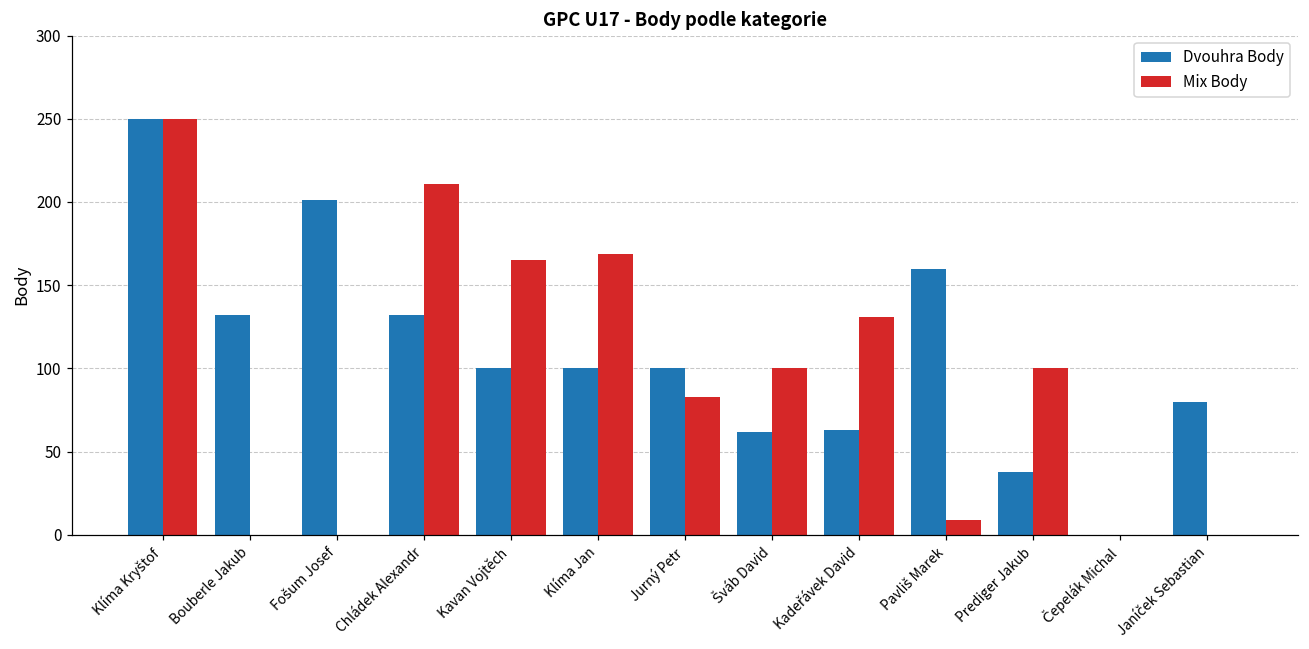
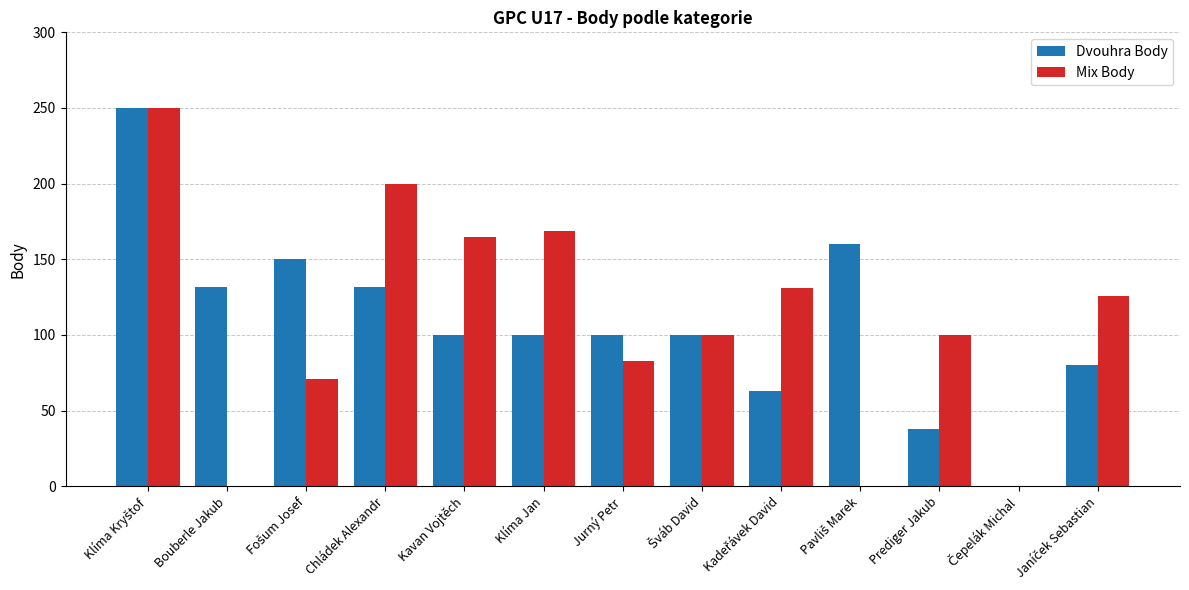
  {
    "Dvouhra Body": {
      "Klíma Kryštof": 250,
      "Bouberle Jakub": 132,
-     "Fošum Josef": 201,
+     "Fošum Josef": 150,
      "Chládek Alexandr": 132,
      "Kavan Vojtěch": 100,
      "Klíma Jan": 100,
      "Jurný Petr": 100,
-     "Šváb David": 62,
+     "Šváb David": 100,
      "Kadeřávek David": 63,
      "Pavliš Marek": 160,
      "Prediger Jakub": 38,
      "Čepelák Michal": 0,
      "Janíček Sebastian": 80
    },
    "Mix Body": {
      "Klíma Kryštof": 250,
      "Bouberle Jakub": 0,
-     "Fošum Josef": 0,
-     "Chládek Alexandr": 211,
+     "Fošum Josef": 71,
+     "Chládek Alexandr": 200,
      "Kavan Vojtěch": 165,
      "Klíma Jan": 169,
      "Jurný Petr": 83,
      "Šváb David": 100,
      "Kadeřávek David": 131,
-     "Pavliš Marek": 9,
+     "Pavliš Marek": 0,
      "Prediger Jakub": 100,
      "Čepelák Michal": 0,
-     "Janíček Sebastian": 0
+     "Janíček Sebastian": 126
    }
  }
